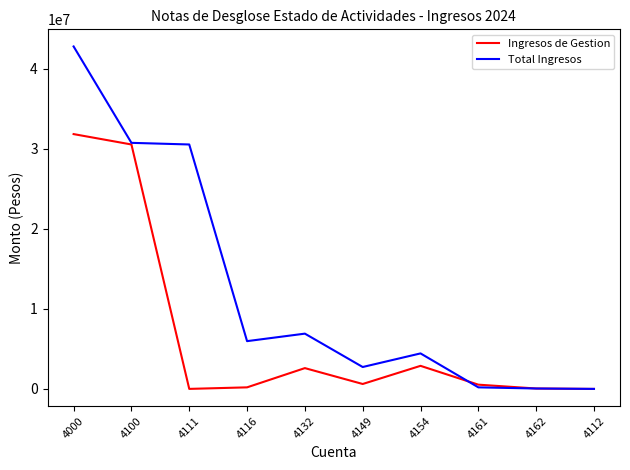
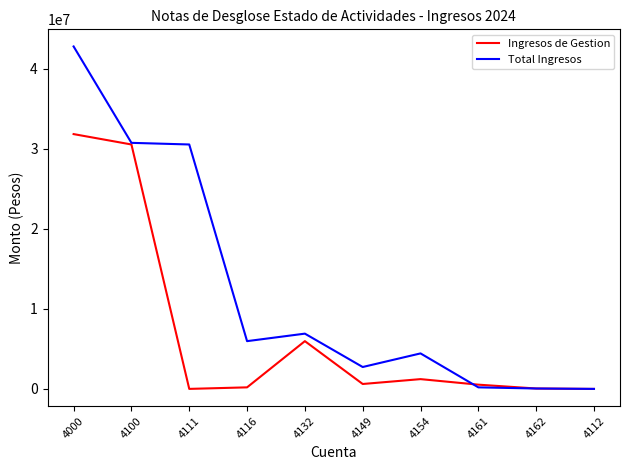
  {
    "Ingresos de Gestion": {
      "4000": 32000000,
      "4111": 0,
      "4116": 0,
-     "4132": 3000000,
+     "4132": 6000000,
      "4149": 1000000,
-     "4154": 3000000,
+     "4154": 1000000,
      "4161": 1000000
    },
    "Total Ingresos": {
      "4000": 43000000,
      "4111": 31000000,
      "4116": 6000000,
      "4132": 7000000,
      "4149": 3000000,
      "4154": 4000000,
      "4161": 0
    }
  }
